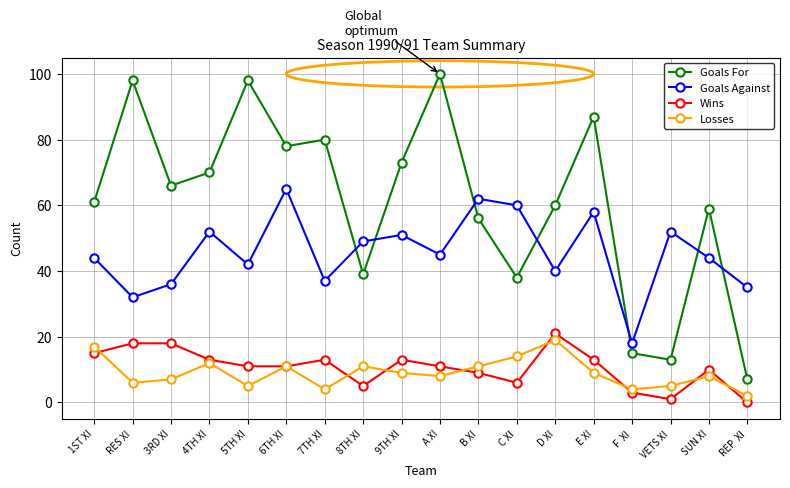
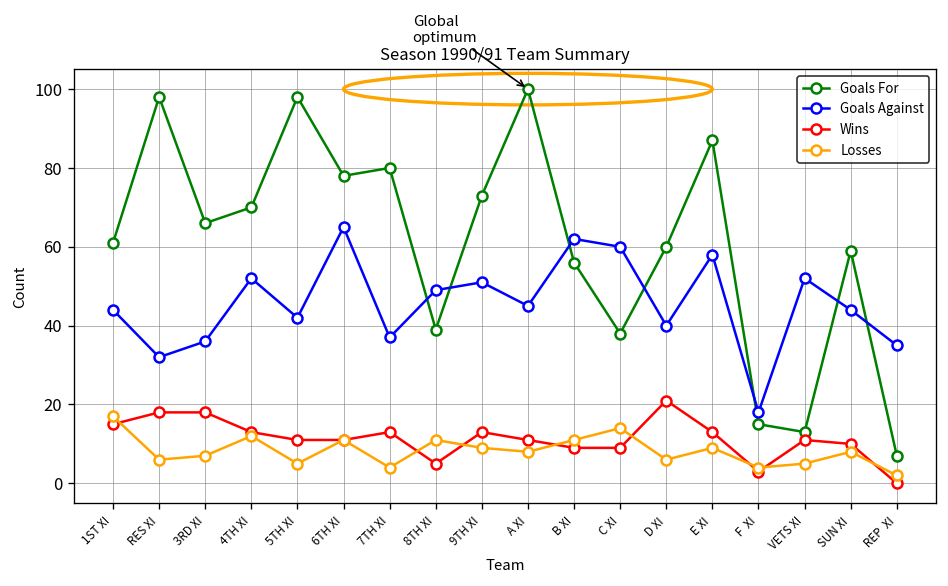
  {
    "Goals For": {
      "1ST XI": 61,
      "RES XI": 98,
      "3RD XI": 66,
      "4TH XI": 70,
      "5TH XI": 98,
      "6TH XI": 78,
      "7TH XI": 80,
      "8TH XI": 39,
      "9TH XI": 73,
      "A XI": 100,
      "B XI": 56,
      "C XI": 38,
      "D XI": 60,
      "E XI": 87,
      "F XI": 15,
      "VETS XI": 13,
      "SUN XI": 59,
      "REP XI": 7
    },
    "Goals Against": {
      "1ST XI": 44,
      "RES XI": 32,
      "3RD XI": 36,
      "4TH XI": 52,
      "5TH XI": 42,
      "6TH XI": 65,
      "7TH XI": 37,
      "8TH XI": 49,
      "9TH XI": 51,
      "A XI": 45,
      "B XI": 62,
      "C XI": 60,
      "D XI": 40,
      "E XI": 58,
      "F XI": 18,
      "VETS XI": 52,
      "SUN XI": 44,
      "REP XI": 35
    },
    "Wins": {
      "1ST XI": 15,
      "RES XI": 18,
      "3RD XI": 18,
      "4TH XI": 13,
      "5TH XI": 11,
      "7TH XI": 13,
      "8TH XI": 5,
      "9TH XI": 13,
      "A XI": 11,
      "B XI": 9,
-     "C XI": 6,
+     "C XI": 9,
      "D XI": 21,
      "E XI": 13,
      "F XI": 3,
-     "VETS XI": 1,
+     "VETS XI": 11,
      "SUN XI": 10,
      "REP XI": 0
    },
    "Losses": {
      "1ST XI": 17,
      "RES XI": 6,
      "3RD XI": 7,
      "4TH XI": 12,
      "5TH XI": 5,
      "7TH XI": 4,
      "8TH XI": 11,
      "9TH XI": 9,
      "A XI": 8,
      "B XI": 11,
      "C XI": 14,
-     "D XI": 19,
+     "D XI": 6,
      "E XI": 9,
      "F XI": 4,
      "VETS XI": 5,
      "SUN XI": 8,
      "REP XI": 2
    }
  }
